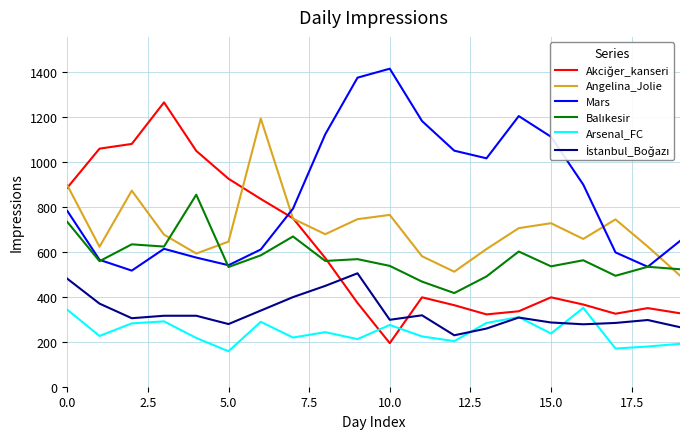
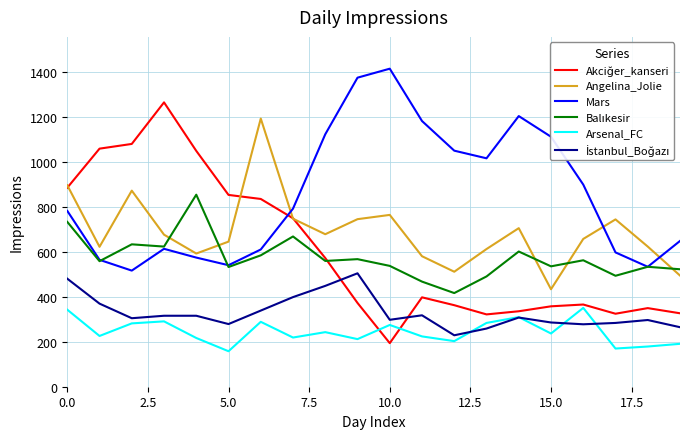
  {
    "Akciğer_kanseri": {
-     "5.0": 930,
+     "5.0": 850,
      "10.0": 190,
-     "15.0": 400
+     "15.0": 360
    },
    "Angelina_Jolie": {
      "5.0": 650,
      "10.0": 770,
-     "15.0": 730
+     "15.0": 430
    },
    "Mars": {
      "0.0": 780,
      "10.0": 1420
    },
    "Balıkesir": {
      "0.0": 730,
      "10.0": 540,
      "15.0": 540
    },
    "Arsenal_FC": {
      "0.0": 340,
      "5.0": 160,
      "10.0": 280,
      "15.0": 240
    },
    "İstanbul_Boğazı": {
      "0.0": 480,
      "5.0": 280,
      "10.0": 300,
      "15.0": 290
    }
  }
